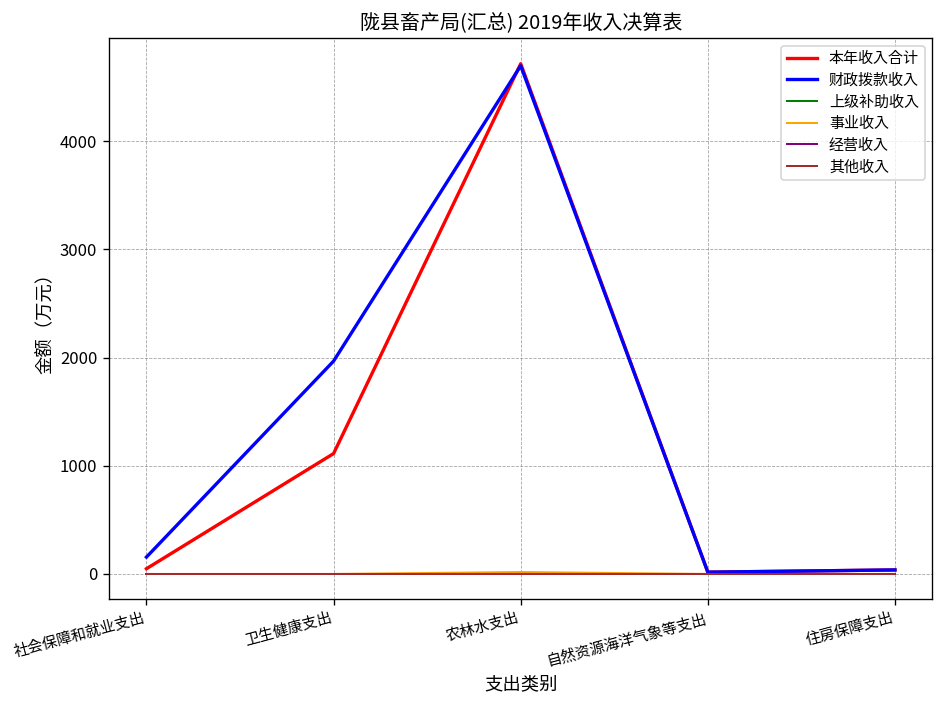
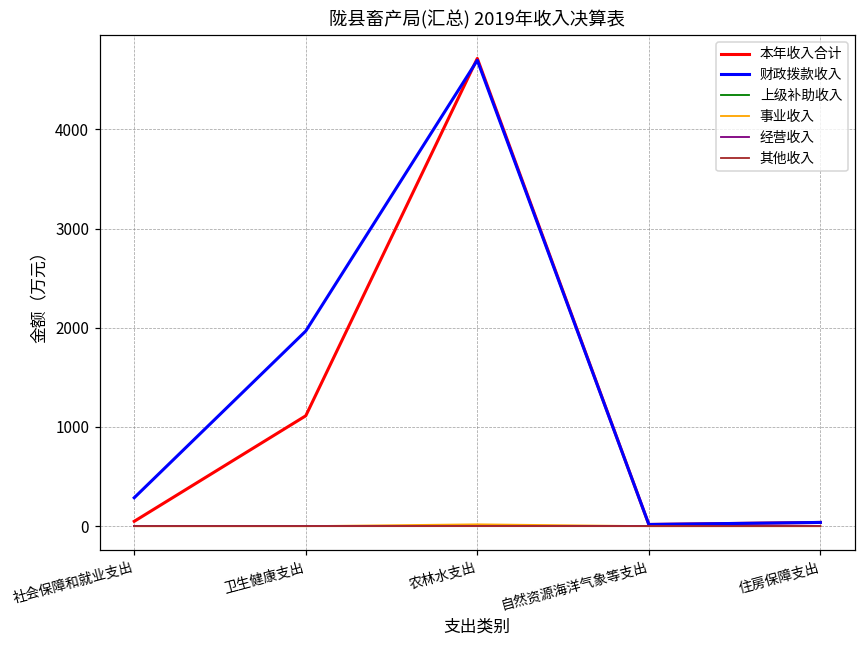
  {
    "本年收入合计": {
      "社会保障和就业支出": 0,
      "卫生健康支出": 1100
    },
    "财政拨款收入": {
-     "社会保障和就业支出": 200,
+     "社会保障和就业支出": 300,
      "卫生健康支出": 2000
    }
  }
